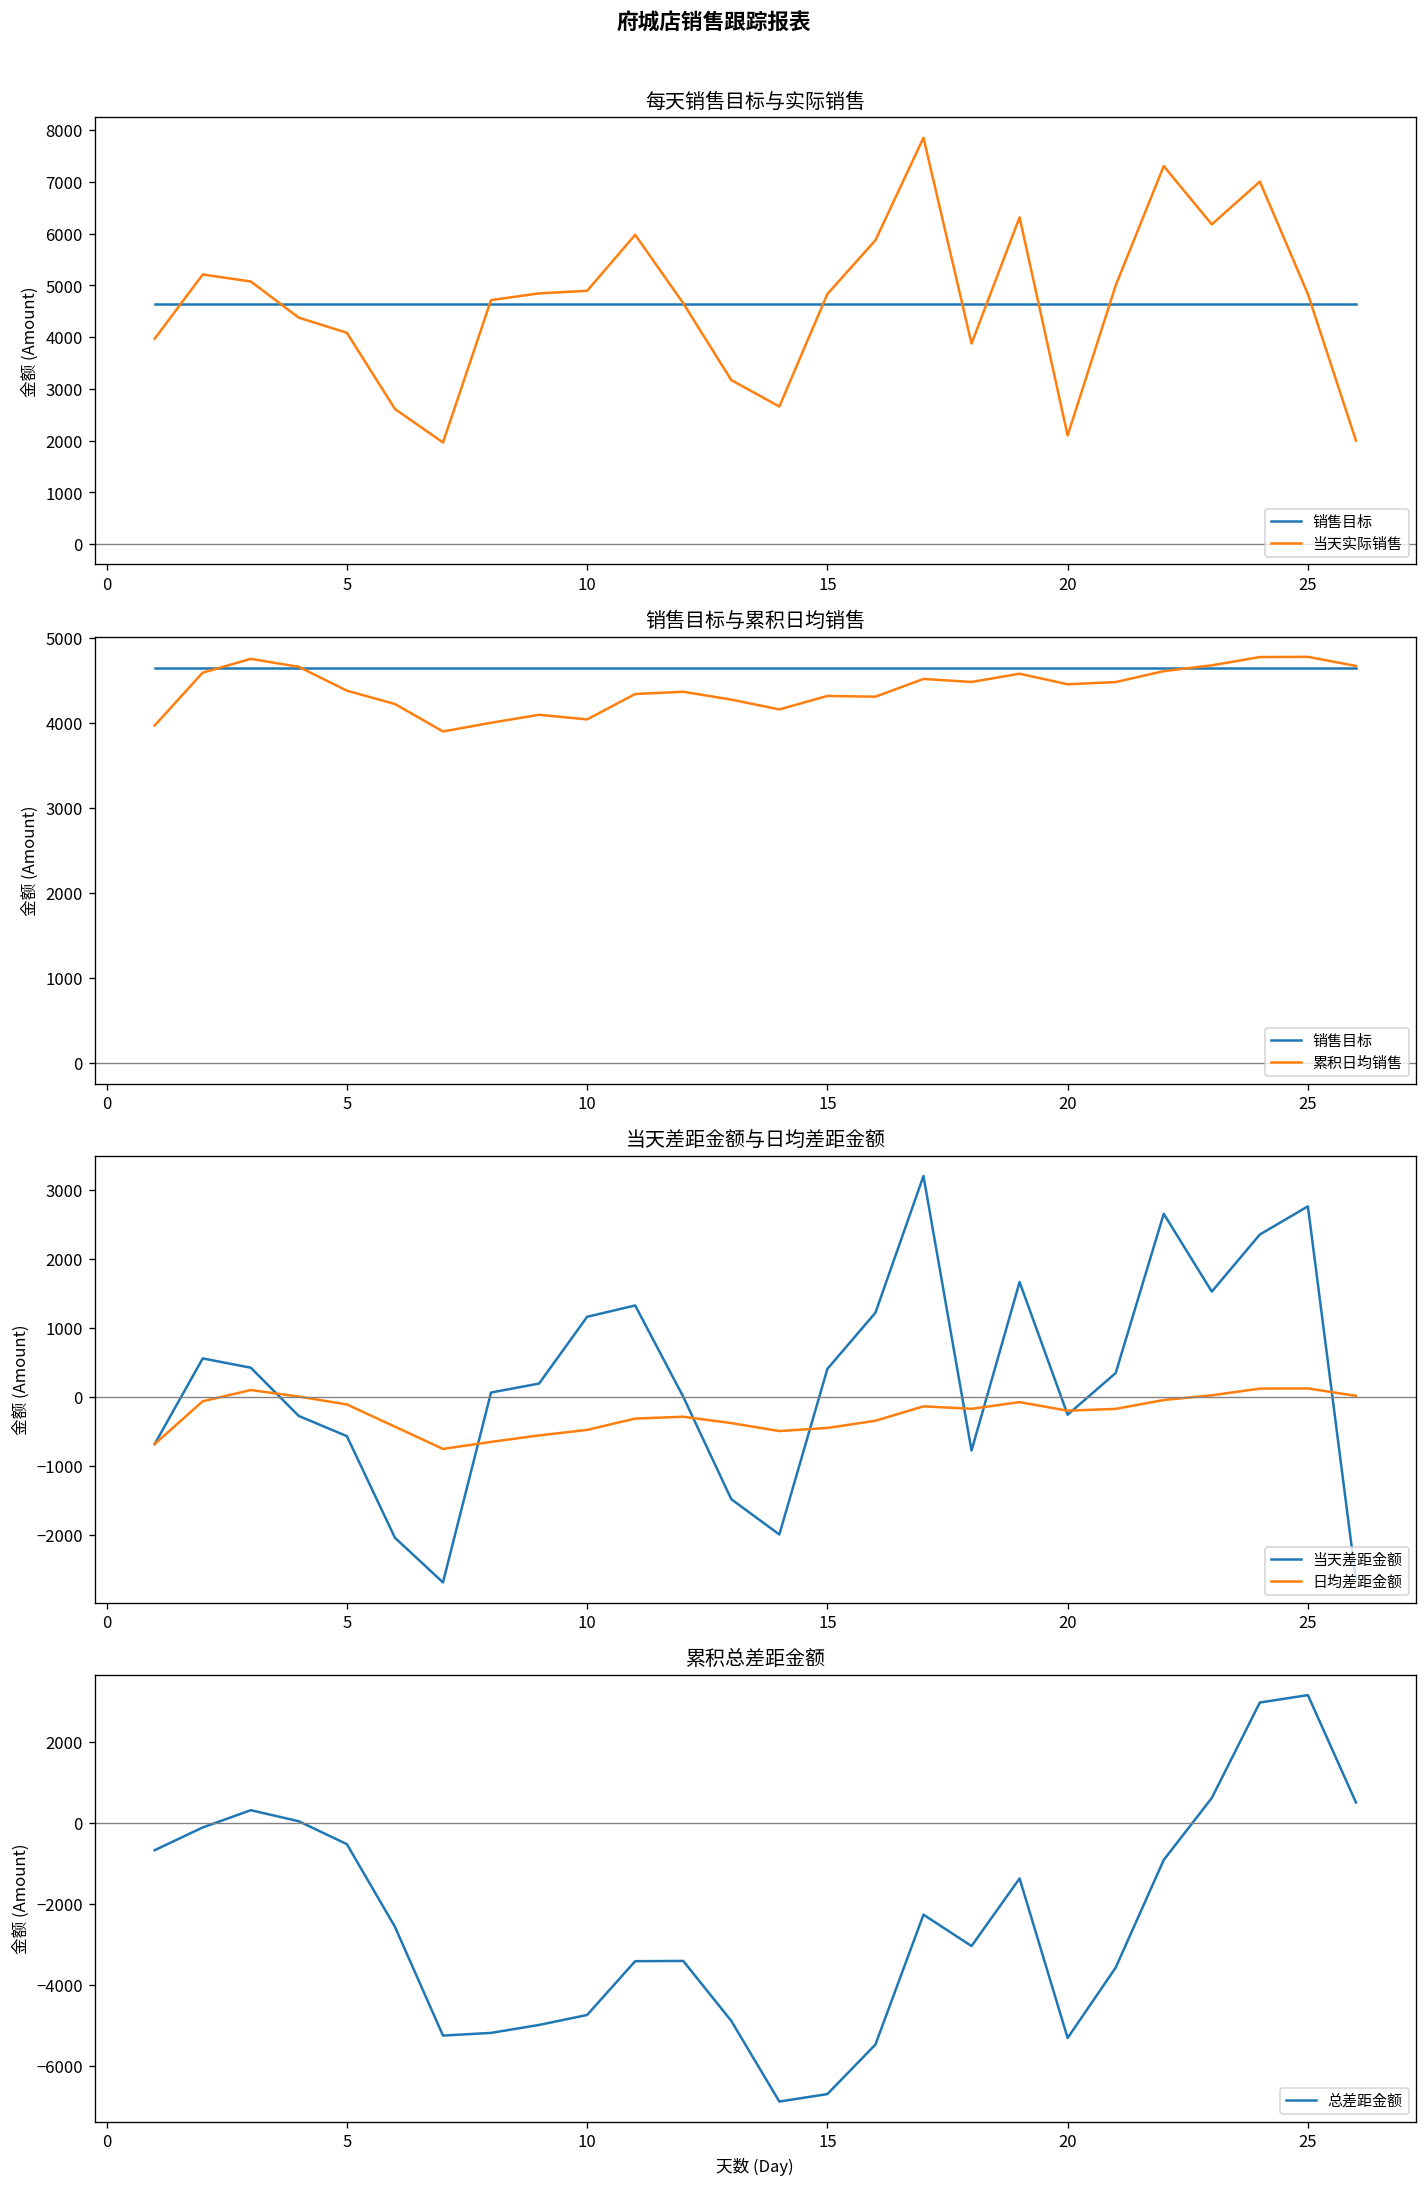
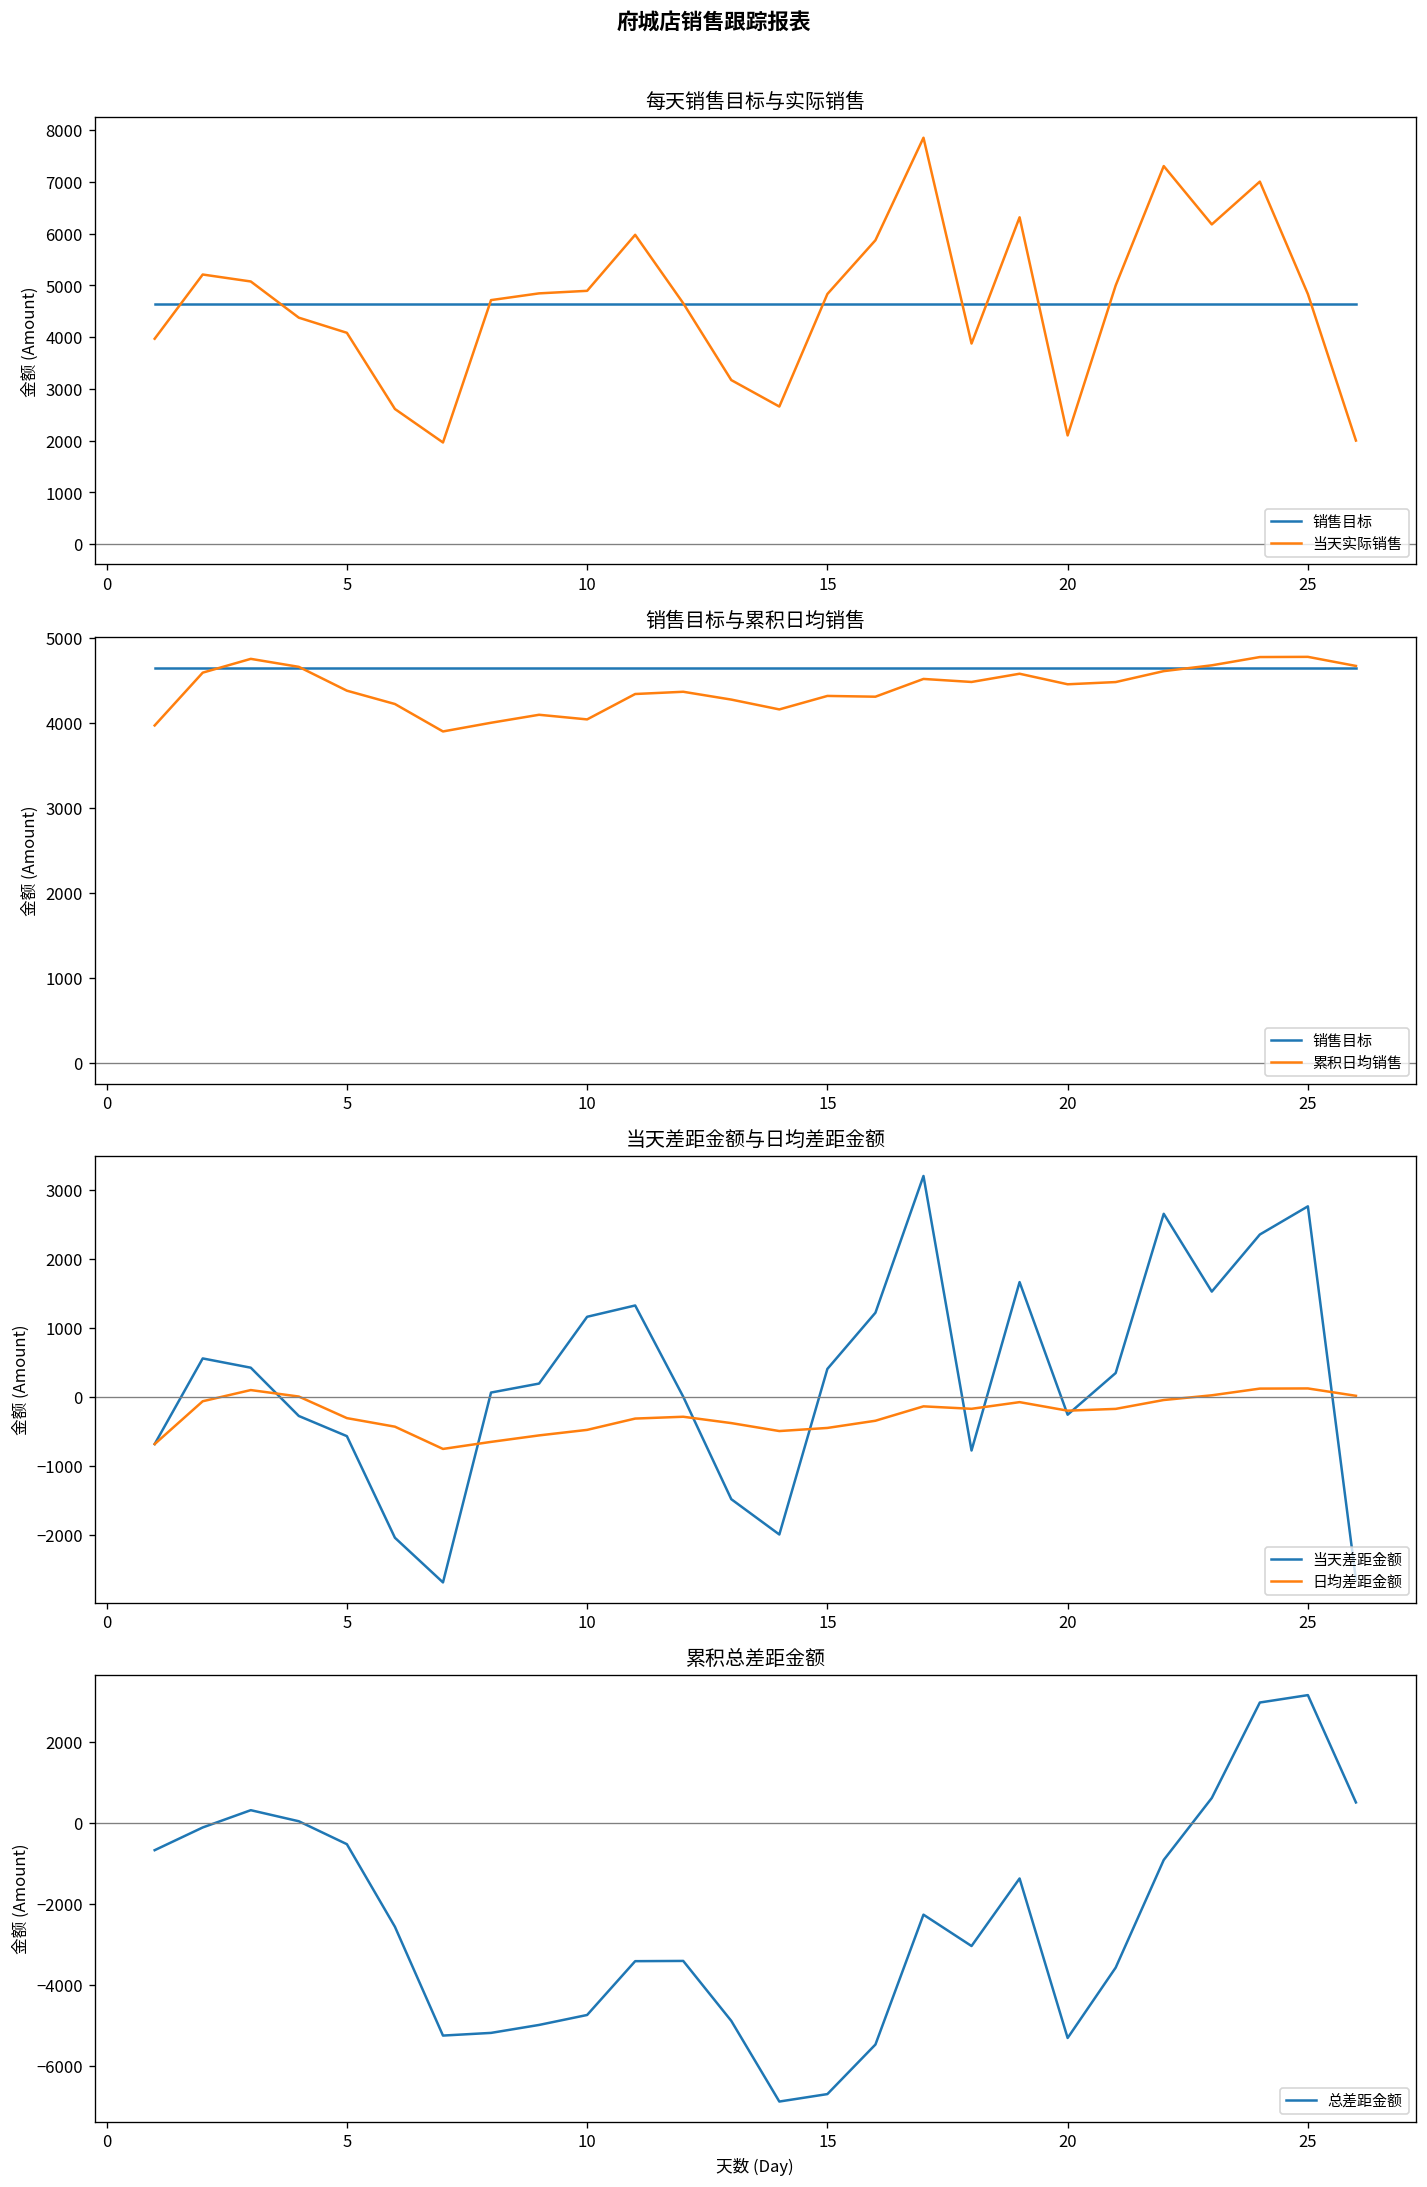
  {
    "每天销售目标与实际销售": {
      "销售目标": {
        "5": 4700,
        "10": 4700,
        "15": 4700,
        "20": 4700,
        "25": 4700
      },
      "当天实际销售": {
        "5": 4100,
        "10": 4900,
        "15": 4800,
        "20": 2100,
        "25": 4800
      }
    },
    "销售目标与累积日均销售": {
      "销售目标": {
        "5": 4700,
        "10": 4700,
        "15": 4700,
        "20": 4700,
        "25": 4700
      },
      "累积日均销售": {
        "5": 4400,
        "10": 4000,
        "15": 4300,
        "20": 4500,
        "25": 4800
      }
    },
    "当天差距金额与日均差距金额": {
      "当天差距金额": {
        "5": -600,
        "10": 1200,
        "15": 400,
        "20": -300,
        "25": 2800
      },
      "日均差距金额": {
-       "5": -100,
+       "5": -300,
        "10": -500,
        "15": -400,
        "20": -200,
        "25": 100
      }
    },
    "累积总差距金额": {
      "5": -500,
      "10": -4700,
      "15": -6700,
      "20": -5300,
      "25": 3100
    }
  }
